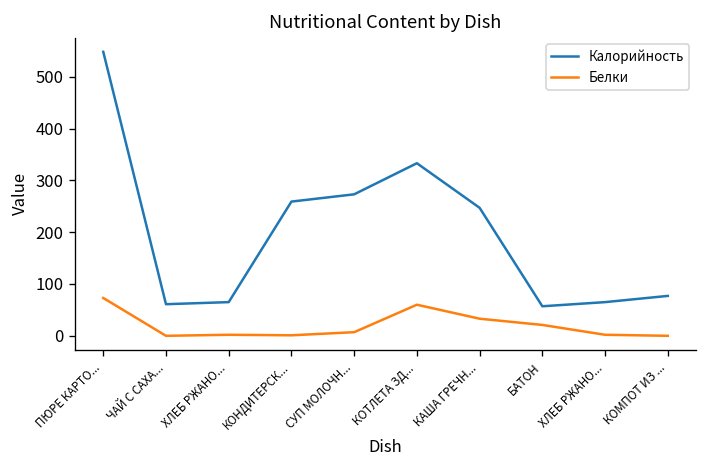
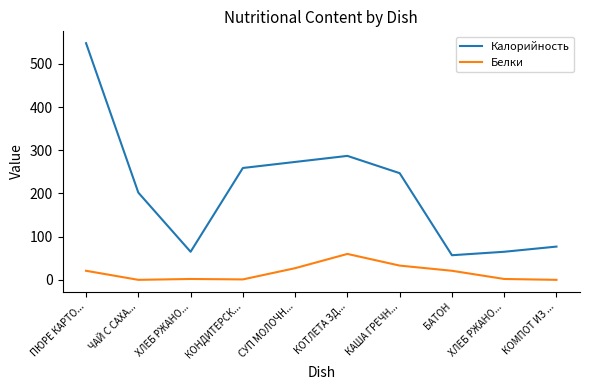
  {
    "Калорийность": {
      "ПЮРЕ КАРТО...": 550,
-     "ЧАЙ С САХА...": 60,
+     "ЧАЙ С САХА...": 200,
      "КОНДИТЕРСК...": 260,
      "СУП МОЛОЧН...": 270,
-     "КОТЛЕТА ЗД...": 330,
+     "КОТЛЕТА ЗД...": 290,
      "КАША ГРЕЧН...": 250,
      "БАТОН": 60,
      "КОМПОТ ИЗ ...": 80
    },
    "Белки": {
-     "ПЮРЕ КАРТО...": 70,
+     "ПЮРЕ КАРТО...": 20,
      "ЧАЙ С САХА...": 0,
      "КОНДИТЕРСК...": 0,
-     "СУП МОЛОЧН...": 10,
+     "СУП МОЛОЧН...": 30,
      "КОТЛЕТА ЗД...": 60,
      "КАША ГРЕЧН...": 30,
      "БАТОН": 20,
      "КОМПОТ ИЗ ...": 0
    }
  }
